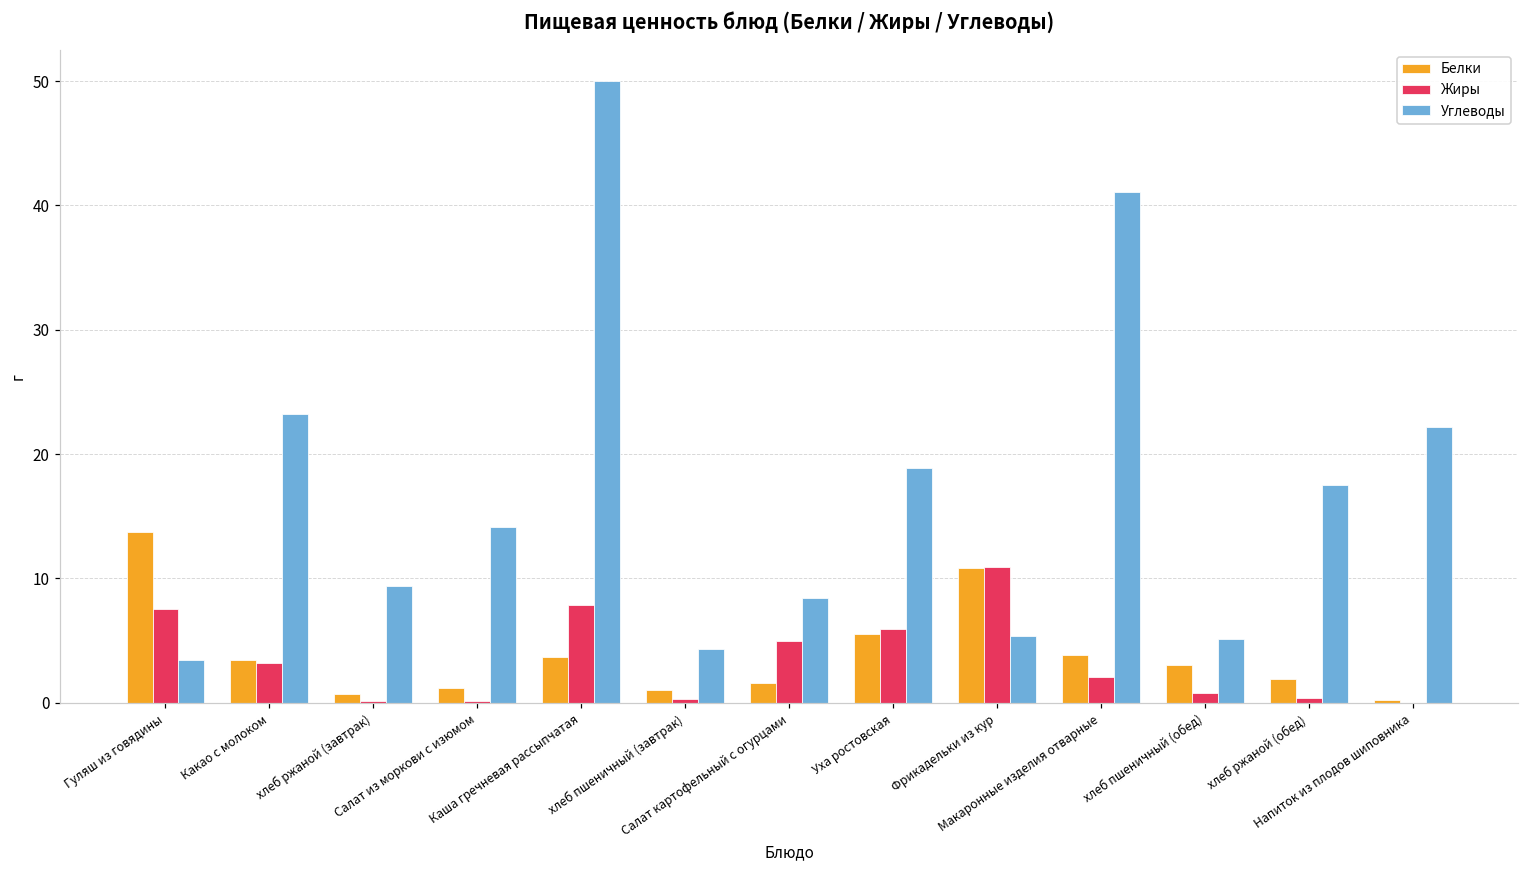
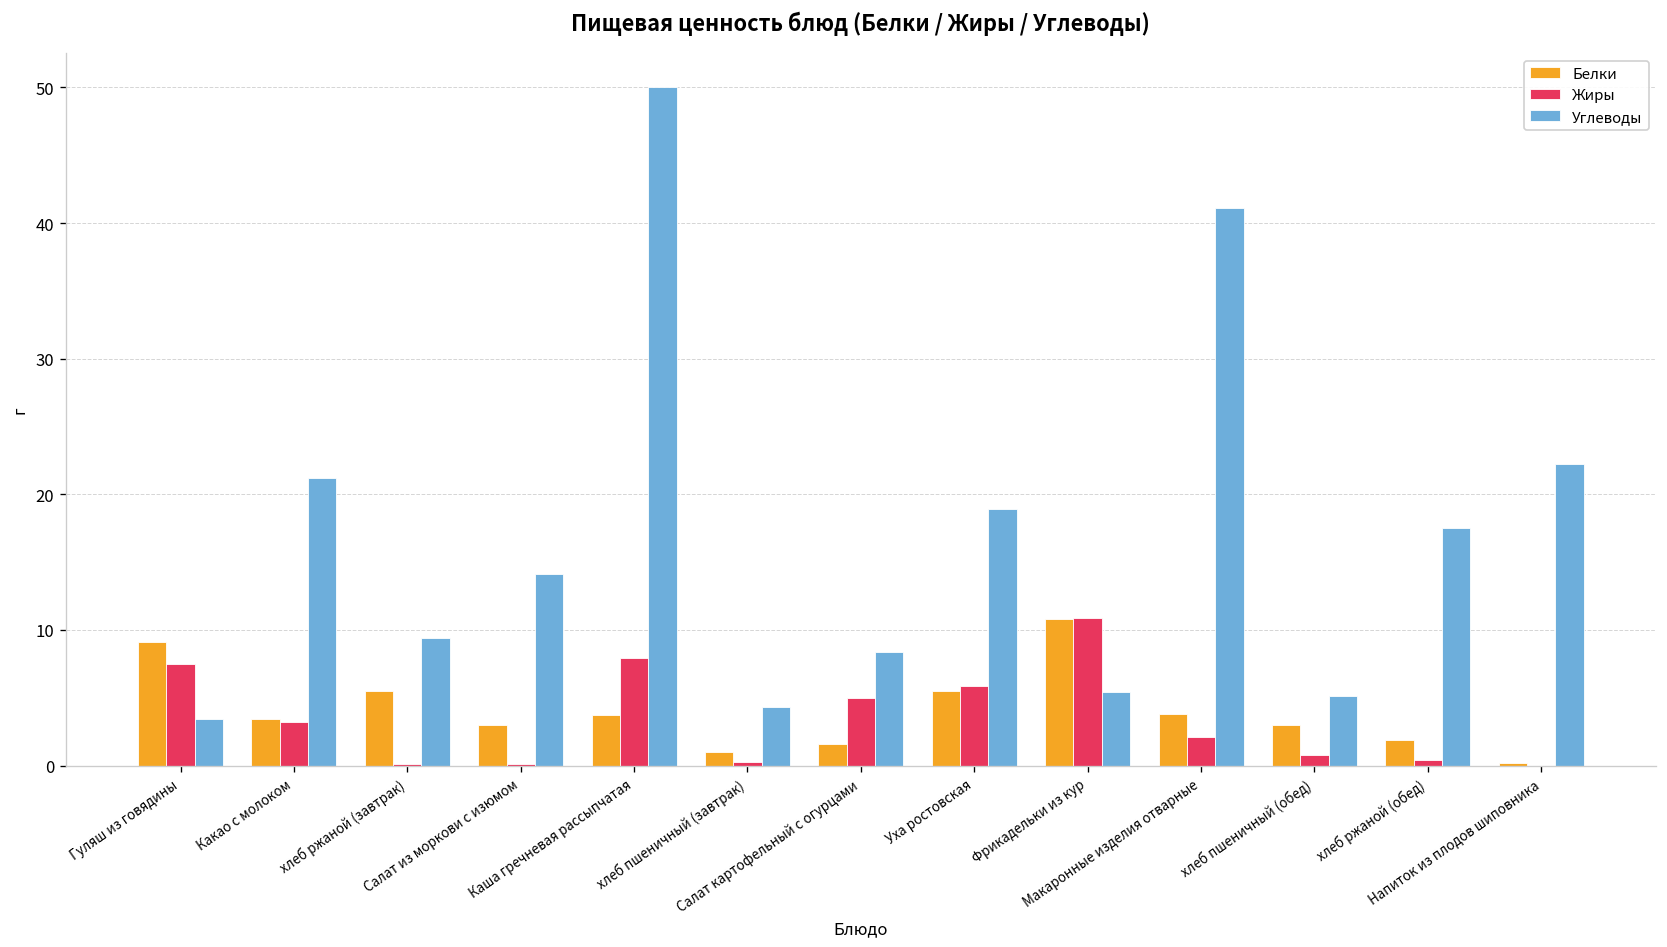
  {
    "Белки": {
-     "Гуляш из говядины": 13.7,
+     "Гуляш из говядины": 9.1,
      "Какао с молоком": 3.4,
-     "хлеб ржаной (завтрак)": 0.7,
-     "Салат из моркови с изюмом": 1.2,
+     "хлеб ржаной (завтрак)": 5.5,
+     "Салат из моркови с изюмом": 3.0,
      "Каша гречневая рассыпчатая": 3.7,
      "хлеб пшеничный (завтрак)": 1.0,
      "Салат картофельный с огурцами": 1.6,
      "Уха ростовская": 5.5,
      "Фрикадельки из кур": 10.8,
      "Макаронные изделия отварные": 3.8,
      "хлеб пшеничный (обед)": 3.0,
      "хлеб ржаной (обед)": 1.9
    },
    "Жиры": {
      "Гуляш из говядины": 7.5,
      "Какао с молоком": 3.2,
      "Каша гречневая рассыпчатая": 7.9,
      "хлеб пшеничный (завтрак)": 0.3,
      "Салат картофельный с огурцами": 5.0,
      "Уха ростовская": 5.9,
      "Фрикадельки из кур": 10.9,
      "Макаронные изделия отварные": 2.1,
      "хлеб пшеничный (обед)": 0.8,
      "хлеб ржаной (обед)": 0.4,
      "Напиток из плодов шиповника": 0.0
    },
    "Углеводы": {
      "Гуляш из говядины": 3.4,
-     "Какао с молоком": 23.2,
+     "Какао с молоком": 21.2,
      "хлеб ржаной (завтрак)": 9.4,
      "Салат из моркови с изюмом": 14.1,
      "Каша гречневая рассыпчатая": 50.0,
      "хлеб пшеничный (завтрак)": 4.3,
      "Салат картофельный с огурцами": 8.4,
      "Уха ростовская": 18.9,
      "Фрикадельки из кур": 5.4,
      "Макаронные изделия отварные": 41.1,
      "хлеб пшеничный (обед)": 5.1,
      "хлеб ржаной (обед)": 17.5,
      "Напиток из плодов шиповника": 22.2
    }
  }
